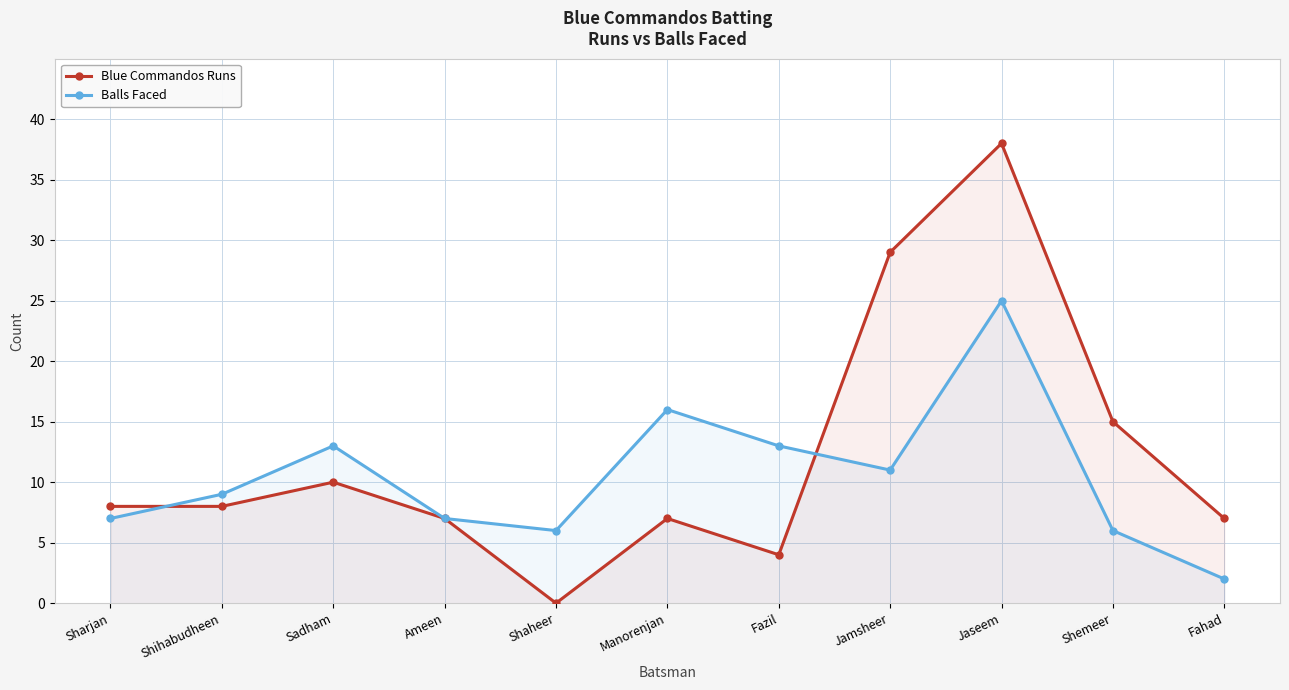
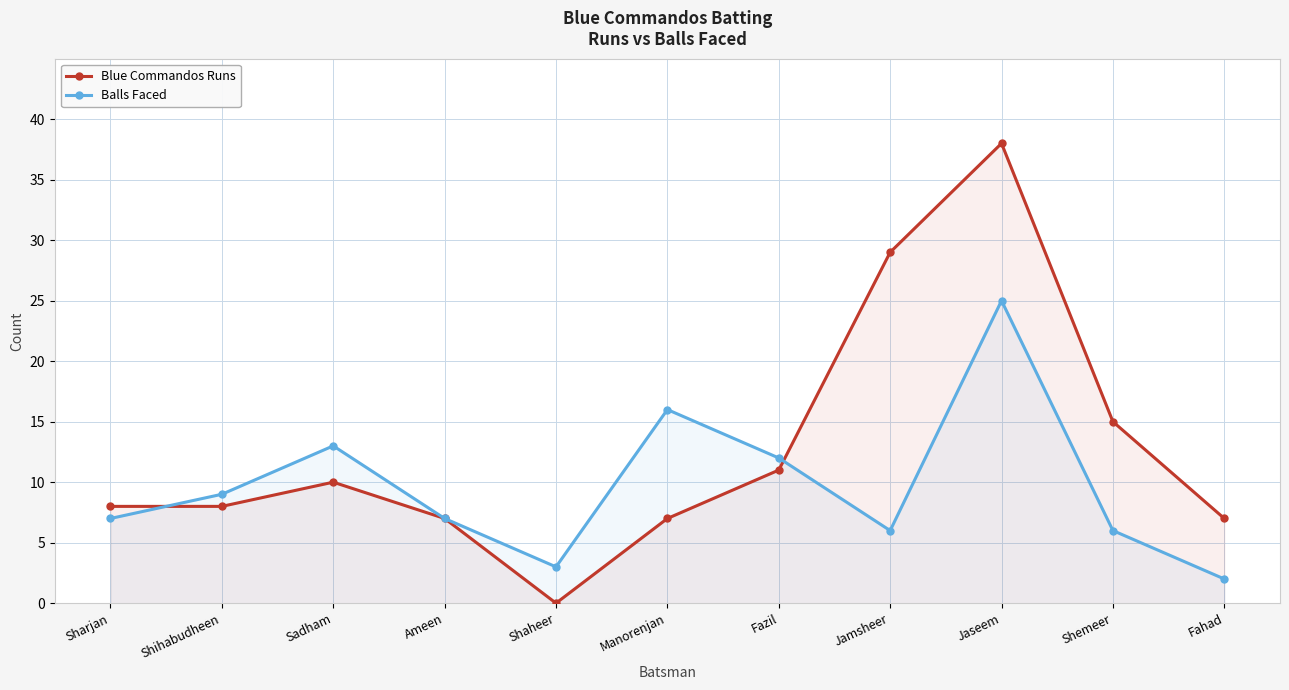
  {
    "Blue Commandos Runs": {
      "Sharjan": 8,
      "Shihabudheen": 8,
      "Sadham": 10,
      "Shaheer": 0,
      "Manorenjan": 7,
-     "Fazil": 4,
+     "Fazil": 11,
      "Jamsheer": 29,
      "Jaseem": 38,
      "Shemeer": 15,
      "Fahad": 7
    },
    "Balls Faced": {
      "Sharjan": 7,
      "Shihabudheen": 9,
      "Sadham": 13,
-     "Shaheer": 6,
+     "Shaheer": 3,
      "Manorenjan": 16,
-     "Fazil": 13,
-     "Jamsheer": 11,
+     "Fazil": 12,
+     "Jamsheer": 6,
      "Jaseem": 25,
      "Shemeer": 6,
      "Fahad": 2
    }
  }
